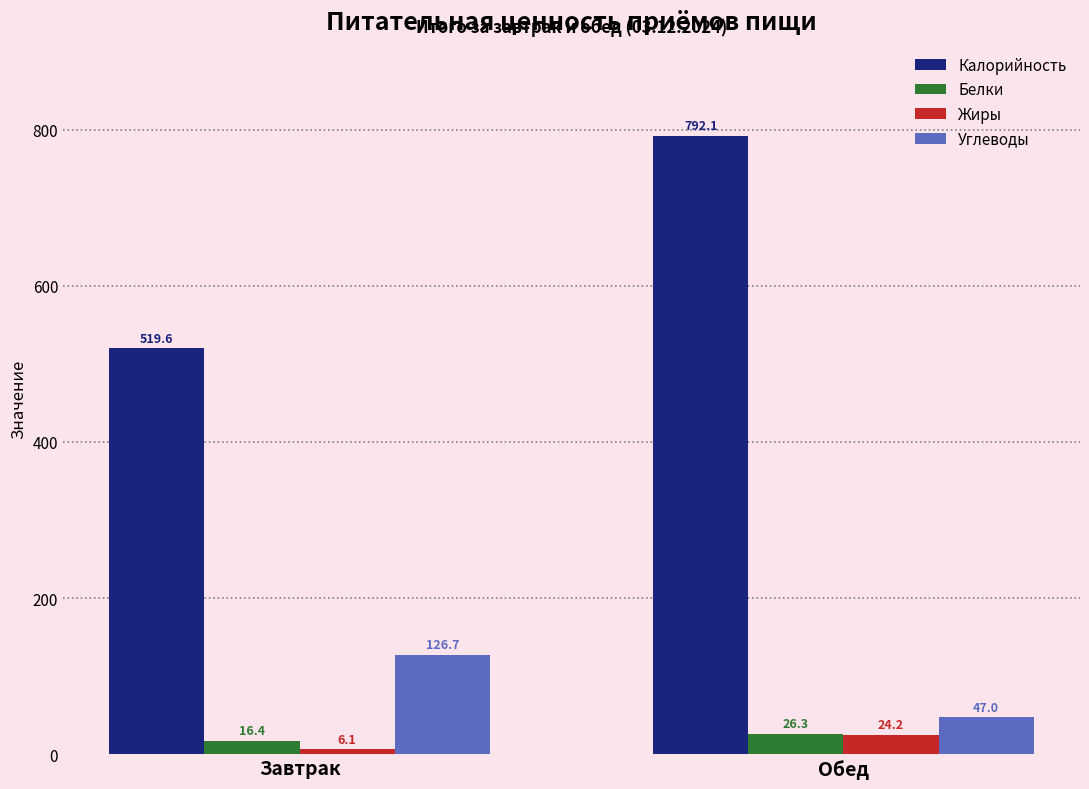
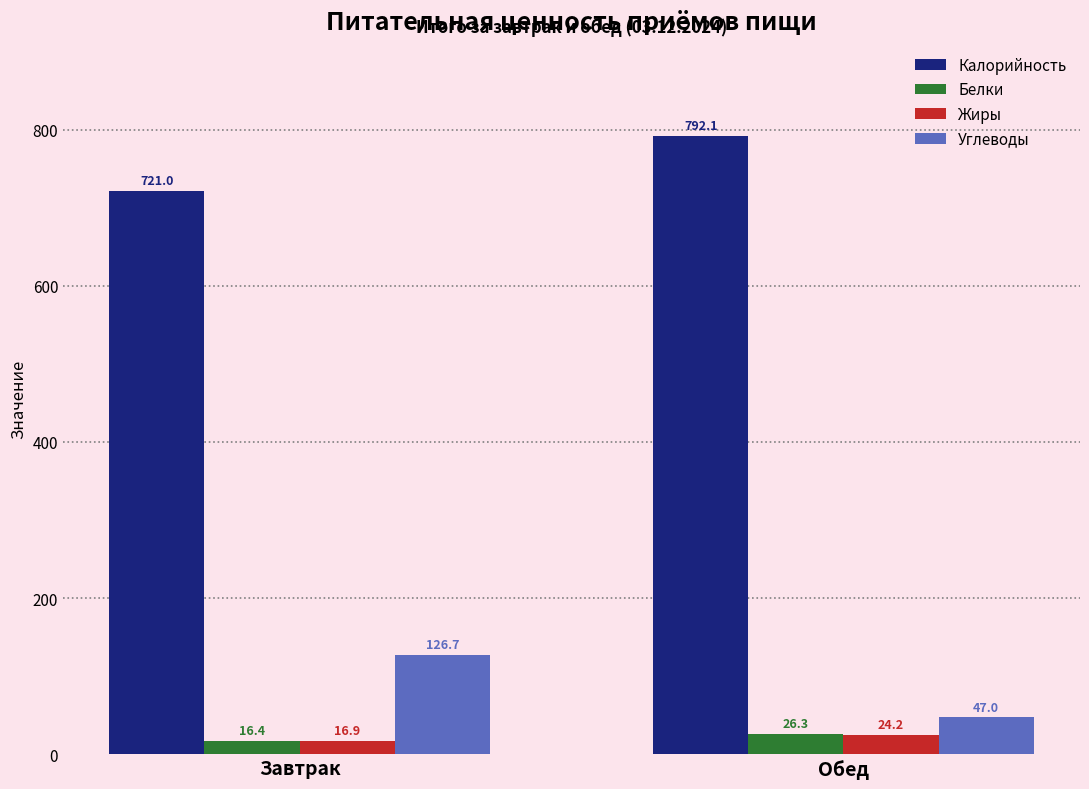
  {
    "Калорийность": {
-     "Завтрак": 519.6,
+     "Завтрак": 721.0,
      "Обед": 792.1
    },
    "Белки": {
      "Завтрак": 16.4,
      "Обед": 26.3
    },
    "Жиры": {
-     "Завтрак": 6.1,
+     "Завтрак": 16.9,
      "Обед": 24.2
    },
    "Углеводы": {
      "Завтрак": 126.7,
      "Обед": 47.0
    }
  }
